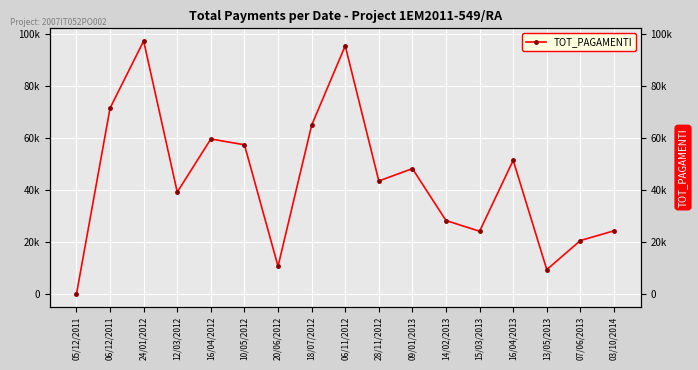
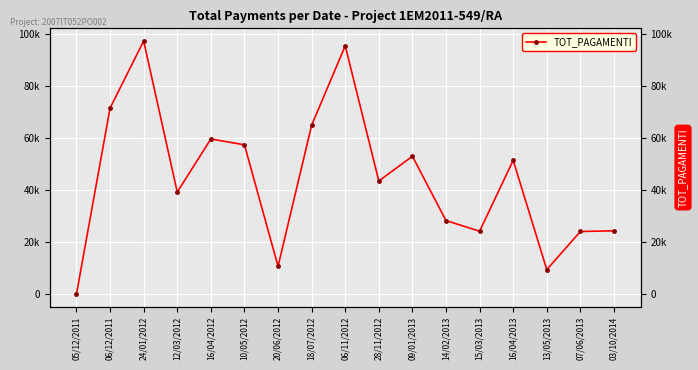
  {
    "05/12/2011": 0,
    "06/12/2011": 72000,
    "24/01/2012": 97000,
    "12/03/2012": 39000,
    "16/04/2012": 60000,
    "10/05/2012": 57000,
    "20/06/2012": 11000,
    "18/07/2012": 65000,
    "06/11/2012": 96000,
    "28/11/2012": 44000,
-   "09/01/2013": 48000,
+   "09/01/2013": 53000,
    "14/02/2013": 28000,
    "15/03/2013": 24000,
    "16/04/2013": 52000,
    "13/05/2013": 9000,
-   "07/06/2013": 21000,
+   "07/06/2013": 24000,
    "03/10/2014": 24000
  }
